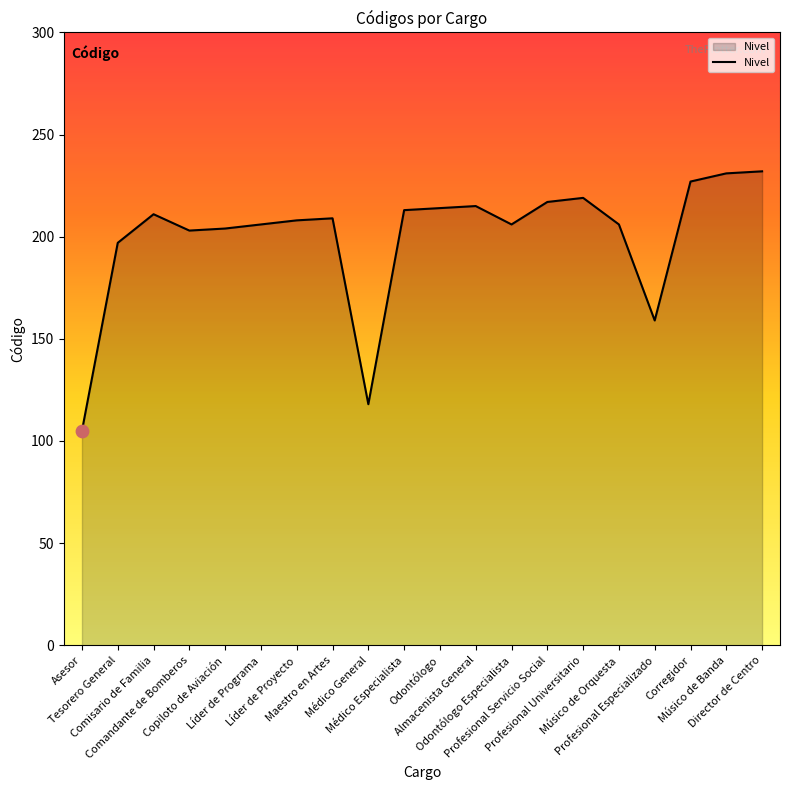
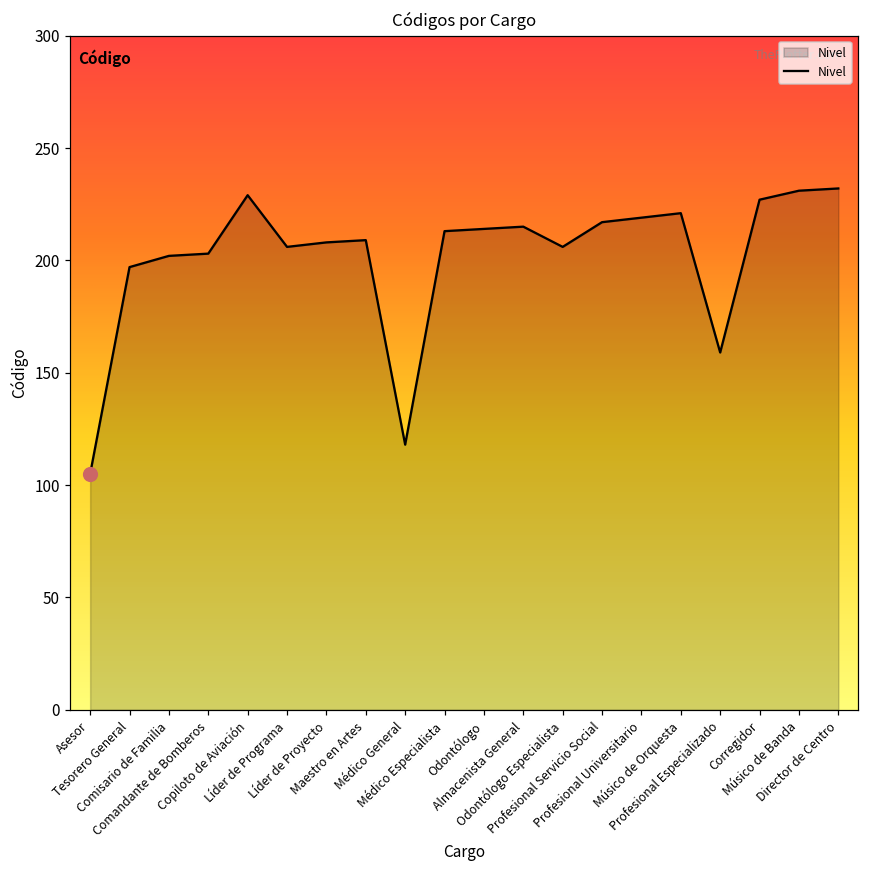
  {
    "Nivel": {
      "Tesorero General": 197,
-     "Comisario de Familia": 211,
+     "Comisario de Familia": 202,
      "Comandante de Bomberos": 203,
-     "Copiloto de Aviación": 204,
+     "Copiloto de Aviación": 229,
      "Líder de Programa": 206,
      "Líder de Proyecto": 208,
      "Maestro en Artes": 209,
      "Médico General": 118,
      "Médico Especialista": 213,
      "Odontólogo": 214,
      "Almacenista General": 215,
      "Odontólogo Especialista": 206,
      "Profesional Servicio Social": 217,
      "Profesional Universitario": 219,
-     "Músico de Orquesta": 206,
+     "Músico de Orquesta": 221,
      "Profesional Especializado": 159,
      "Corregidor": 227,
      "Músico de Banda": 231,
      "Director de Centro": 232
    }
  }
